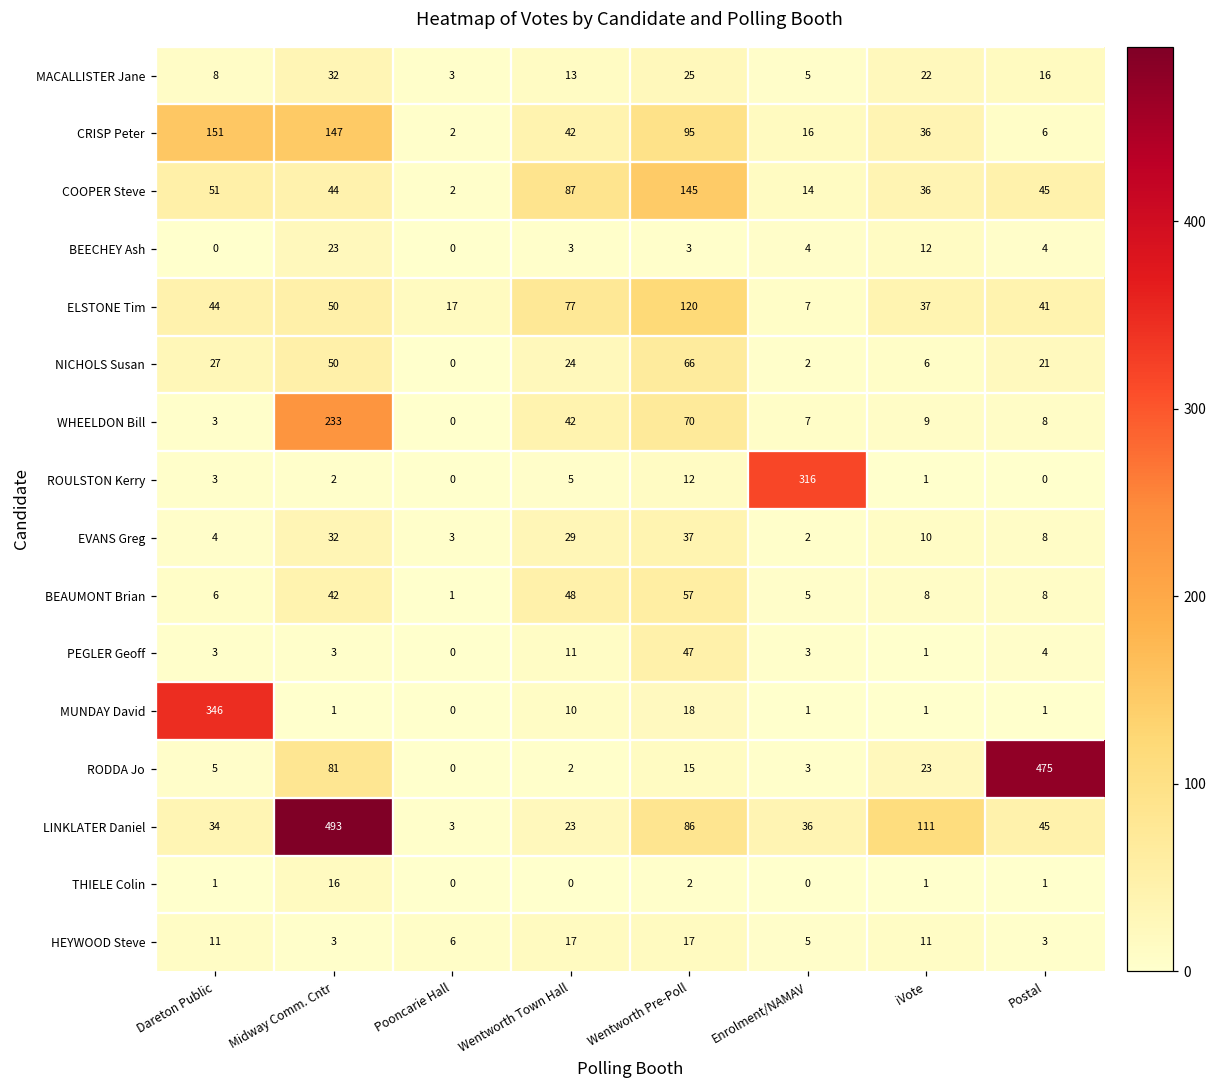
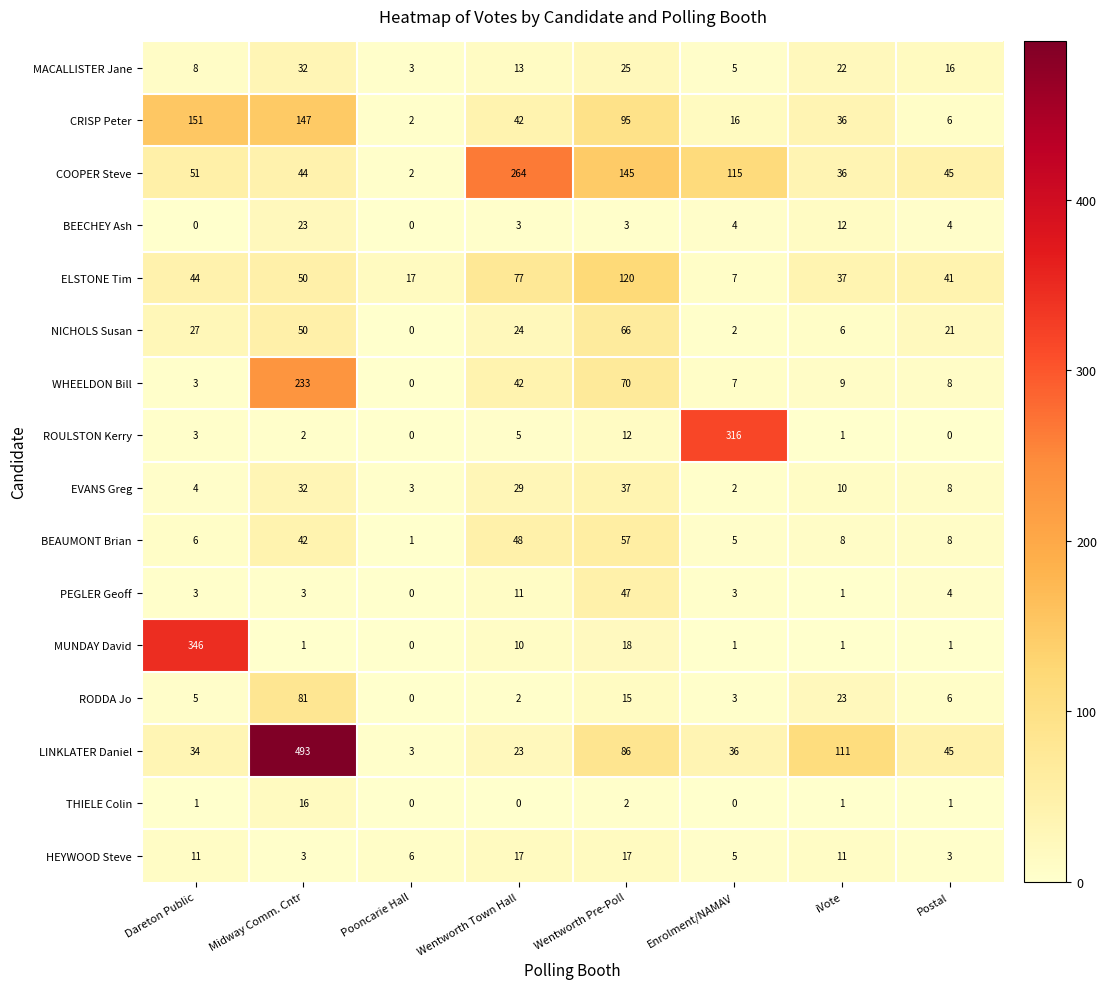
  {
    "MACALLISTER Jane": {
      "Dareton Public": 8,
      "Midway Comm. Cntr": 32,
      "Pooncarie Hall": 3,
      "Wentworth Town Hall": 13,
      "Wentworth Pre-Poll": 25,
      "Enrolment/NAMAV": 5,
      "iVote": 22,
      "Postal": 16
    },
    "CRISP Peter": {
      "Dareton Public": 151,
      "Midway Comm. Cntr": 147,
      "Pooncarie Hall": 2,
      "Wentworth Town Hall": 42,
      "Wentworth Pre-Poll": 95,
      "Enrolment/NAMAV": 16,
      "iVote": 36,
      "Postal": 6
    },
    "COOPER Steve": {
      "Dareton Public": 51,
      "Midway Comm. Cntr": 44,
      "Pooncarie Hall": 2,
-     "Wentworth Town Hall": 87,
+     "Wentworth Town Hall": 264,
      "Wentworth Pre-Poll": 145,
-     "Enrolment/NAMAV": 14,
+     "Enrolment/NAMAV": 115,
      "iVote": 36,
      "Postal": 45
    },
    "BEECHEY Ash": {
      "Dareton Public": 0,
      "Midway Comm. Cntr": 23,
      "Pooncarie Hall": 0,
      "Wentworth Town Hall": 3,
      "Wentworth Pre-Poll": 3,
      "Enrolment/NAMAV": 4,
      "iVote": 12,
      "Postal": 4
    },
    "ELSTONE Tim": {
      "Dareton Public": 44,
      "Midway Comm. Cntr": 50,
      "Pooncarie Hall": 17,
      "Wentworth Town Hall": 77,
      "Wentworth Pre-Poll": 120,
      "Enrolment/NAMAV": 7,
      "iVote": 37,
      "Postal": 41
    },
    "NICHOLS Susan": {
      "Dareton Public": 27,
      "Midway Comm. Cntr": 50,
      "Pooncarie Hall": 0,
      "Wentworth Town Hall": 24,
      "Wentworth Pre-Poll": 66,
      "Enrolment/NAMAV": 2,
      "iVote": 6,
      "Postal": 21
    },
    "WHEELDON Bill": {
      "Dareton Public": 3,
      "Midway Comm. Cntr": 233,
      "Pooncarie Hall": 0,
      "Wentworth Town Hall": 42,
      "Wentworth Pre-Poll": 70,
      "Enrolment/NAMAV": 7,
      "iVote": 9,
      "Postal": 8
    },
    "ROULSTON Kerry": {
      "Dareton Public": 3,
      "Midway Comm. Cntr": 2,
      "Pooncarie Hall": 0,
      "Wentworth Town Hall": 5,
      "Wentworth Pre-Poll": 12,
      "Enrolment/NAMAV": 316,
      "iVote": 1,
      "Postal": 0
    },
    "EVANS Greg": {
      "Dareton Public": 4,
      "Midway Comm. Cntr": 32,
      "Pooncarie Hall": 3,
      "Wentworth Town Hall": 29,
      "Wentworth Pre-Poll": 37,
      "Enrolment/NAMAV": 2,
      "iVote": 10,
      "Postal": 8
    },
    "BEAUMONT Brian": {
      "Dareton Public": 6,
      "Midway Comm. Cntr": 42,
      "Pooncarie Hall": 1,
      "Wentworth Town Hall": 48,
      "Wentworth Pre-Poll": 57,
      "Enrolment/NAMAV": 5,
      "iVote": 8,
      "Postal": 8
    },
    "PEGLER Geoff": {
      "Dareton Public": 3,
      "Midway Comm. Cntr": 3,
      "Pooncarie Hall": 0,
      "Wentworth Town Hall": 11,
      "Wentworth Pre-Poll": 47,
      "Enrolment/NAMAV": 3,
      "iVote": 1,
      "Postal": 4
    },
    "MUNDAY David": {
      "Dareton Public": 346,
      "Midway Comm. Cntr": 1,
      "Pooncarie Hall": 0,
      "Wentworth Town Hall": 10,
      "Wentworth Pre-Poll": 18,
      "Enrolment/NAMAV": 1,
      "iVote": 1,
      "Postal": 1
    },
    "RODDA Jo": {
      "Dareton Public": 5,
      "Midway Comm. Cntr": 81,
      "Pooncarie Hall": 0,
      "Wentworth Town Hall": 2,
      "Wentworth Pre-Poll": 15,
      "Enrolment/NAMAV": 3,
      "iVote": 23,
-     "Postal": 475
+     "Postal": 6
    },
    "LINKLATER Daniel": {
      "Dareton Public": 34,
      "Midway Comm. Cntr": 493,
      "Pooncarie Hall": 3,
      "Wentworth Town Hall": 23,
      "Wentworth Pre-Poll": 86,
      "Enrolment/NAMAV": 36,
      "iVote": 111,
      "Postal": 45
    },
    "THIELE Colin": {
      "Dareton Public": 1,
      "Midway Comm. Cntr": 16,
      "Pooncarie Hall": 0,
      "Wentworth Town Hall": 0,
      "Wentworth Pre-Poll": 2,
      "Enrolment/NAMAV": 0,
      "iVote": 1,
      "Postal": 1
    },
    "HEYWOOD Steve": {
      "Dareton Public": 11,
      "Midway Comm. Cntr": 3,
      "Pooncarie Hall": 6,
      "Wentworth Town Hall": 17,
      "Wentworth Pre-Poll": 17,
      "Enrolment/NAMAV": 5,
      "iVote": 11,
      "Postal": 3
    }
  }
